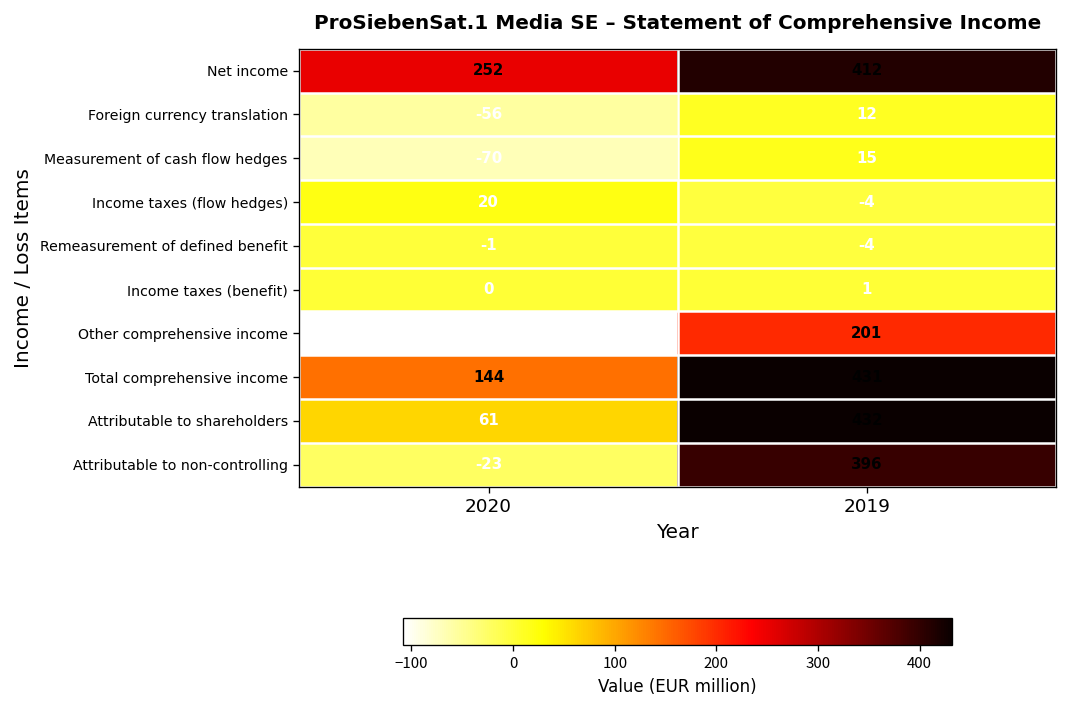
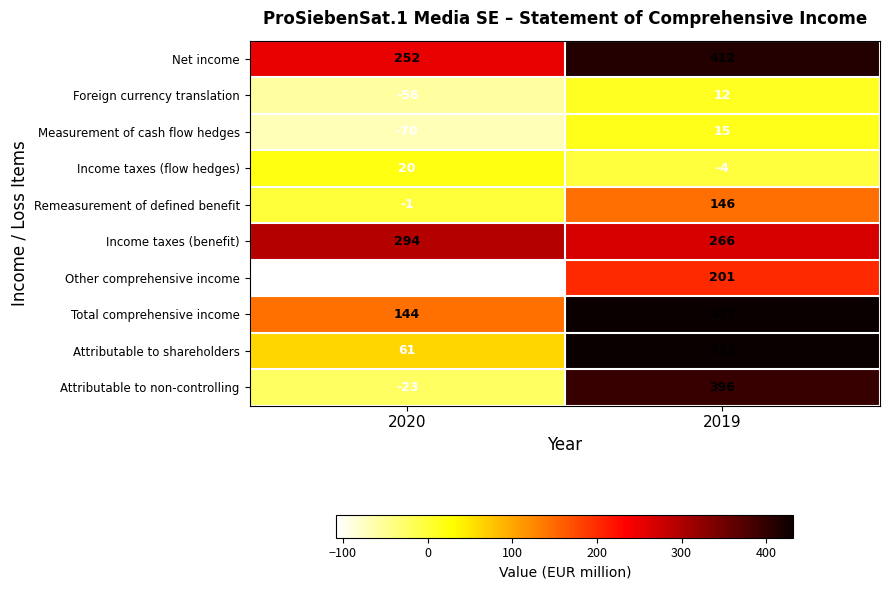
  {
    "Net income": {
      "2020": 252
    },
    "Foreign currency translation": {
      "2020": -56,
      "2019": 12
    },
    "Measurement of cash flow hedges": {
      "2020": -70,
      "2019": 15
    },
    "Income taxes (flow hedges)": {
      "2020": 20,
      "2019": -4
    },
    "Remeasurement of defined benefit": {
      "2020": -1,
-     "2019": -4
+     "2019": 146
    },
    "Income taxes (benefit)": {
-     "2020": 0,
-     "2019": 1
+     "2020": 294,
+     "2019": 266
    },
    "Other comprehensive income": {
      "2019": 201
    },
    "Total comprehensive income": {
      "2020": 144
    },
    "Attributable to shareholders": {
      "2020": 61
    },
    "Attributable to non-controlling": {
      "2020": -23,
      "2019": 396
    }
  }
